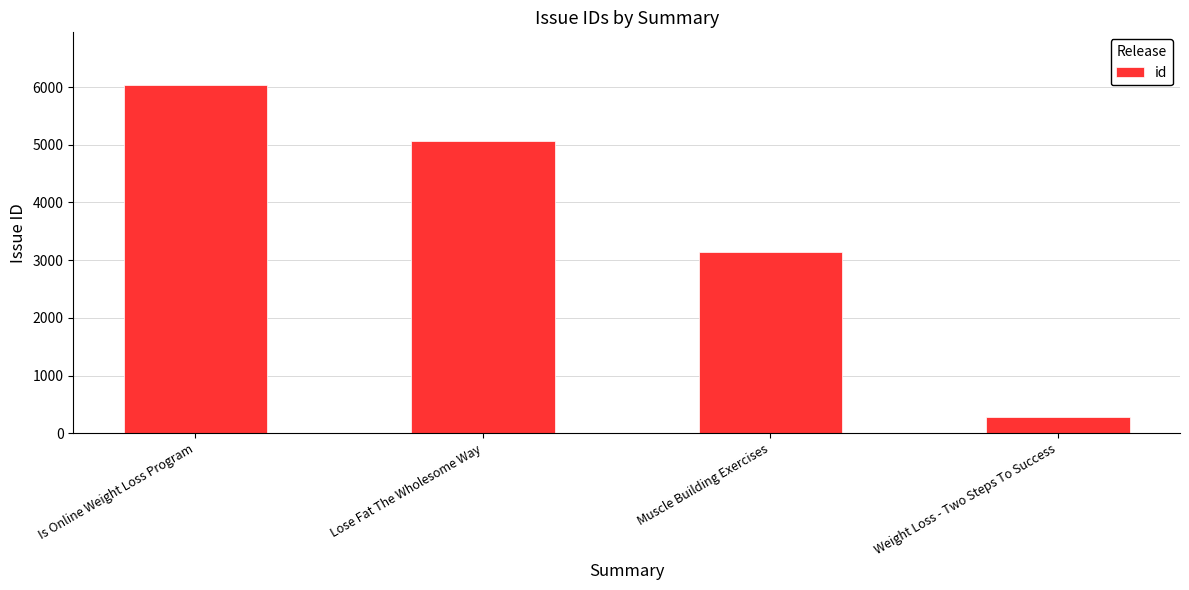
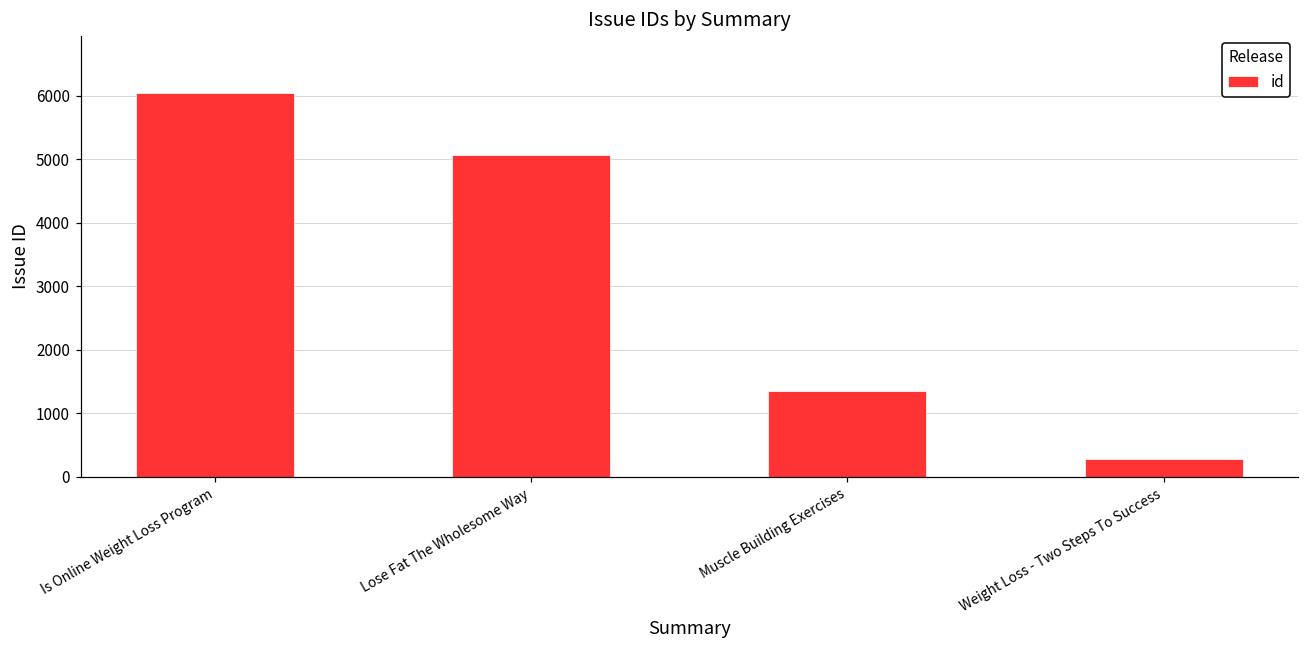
  {
    "Is Online Weight Loss Program": 6000,
    "Lose Fat The Wholesome Way": 5100,
-   "Muscle Building Exercises": 3100,
+   "Muscle Building Exercises": 1400,
    "Weight Loss - Two Steps To Success": 300
  }
